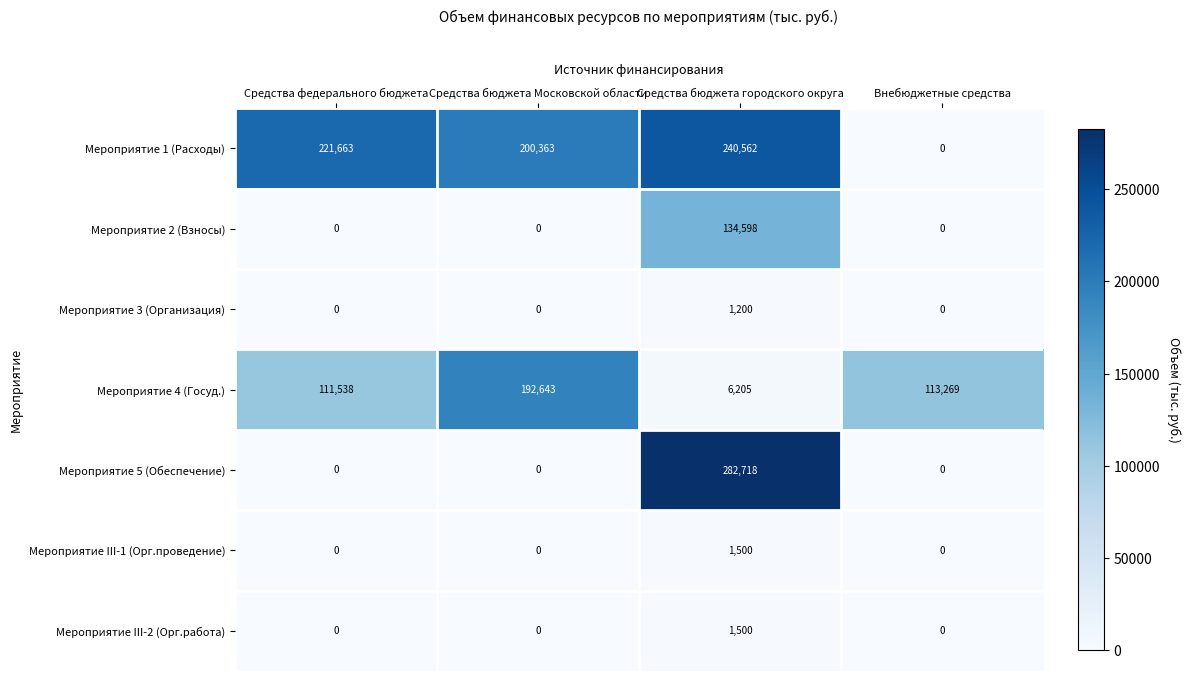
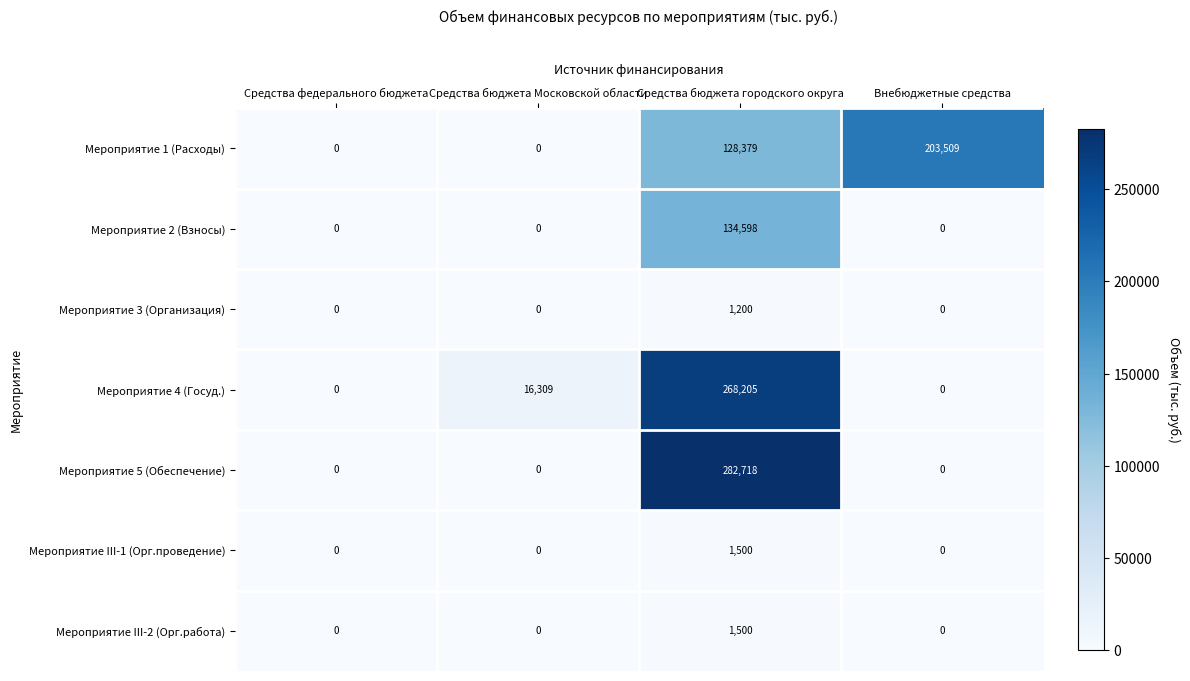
  {
    "Мероприятие 1 (Расходы)": {
-     "Средства федерального бюджета": "221,663",
-     "Средства бюджета Московской области": "200,363",
-     "Средства бюджета городского округа": "240,562",
-     "Внебюджетные средства": "0"
+     "Средства федерального бюджета": "0",
+     "Средства бюджета Московской области": "0",
+     "Средства бюджета городского округа": "128,379",
+     "Внебюджетные средства": "203,509"
    },
    "Мероприятие 2 (Взносы)": {
      "Средства федерального бюджета": "0",
      "Средства бюджета Московской области": "0",
      "Средства бюджета городского округа": "134,598",
      "Внебюджетные средства": "0"
    },
    "Мероприятие 3 (Организация)": {
      "Средства федерального бюджета": "0",
      "Средства бюджета Московской области": "0",
      "Средства бюджета городского округа": "1,200",
      "Внебюджетные средства": "0"
    },
    "Мероприятие 4 (Госуд.)": {
-     "Средства федерального бюджета": "111,538",
-     "Средства бюджета Московской области": "192,643",
-     "Средства бюджета городского округа": "6,205",
-     "Внебюджетные средства": "113,269"
+     "Средства федерального бюджета": "0",
+     "Средства бюджета Московской области": "16,309",
+     "Средства бюджета городского округа": "268,205",
+     "Внебюджетные средства": "0"
    },
    "Мероприятие 5 (Обеспечение)": {
      "Средства федерального бюджета": "0",
      "Средства бюджета Московской области": "0",
      "Средства бюджета городского округа": "282,718",
      "Внебюджетные средства": "0"
    },
    "Мероприятие III-1 (Орг.проведение)": {
      "Средства федерального бюджета": "0",
      "Средства бюджета Московской области": "0",
      "Средства бюджета городского округа": "1,500",
      "Внебюджетные средства": "0"
    },
    "Мероприятие III-2 (Орг.работа)": {
      "Средства федерального бюджета": "0",
      "Средства бюджета Московской области": "0",
      "Средства бюджета городского округа": "1,500",
      "Внебюджетные средства": "0"
    }
  }
